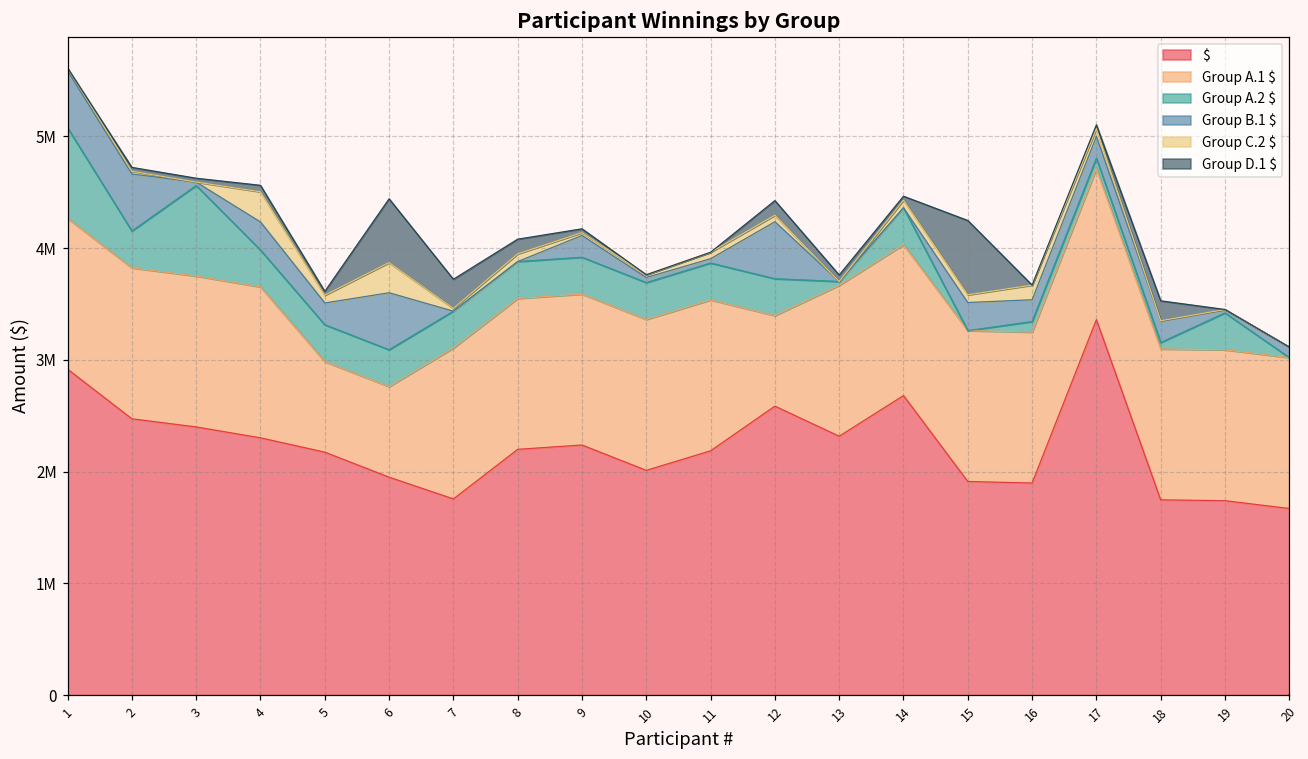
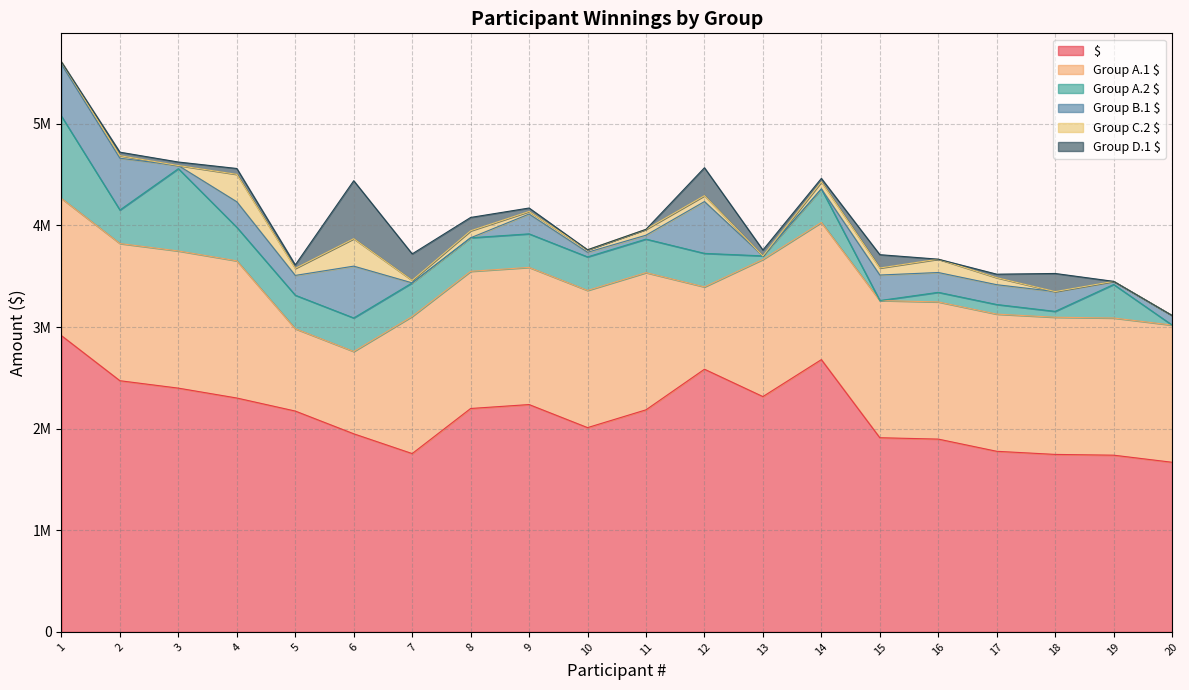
  {
    "$": {
      "1": 2920000,
      "2": 2470000,
      "3": 2400000,
      "4": 2300000,
      "5": 2170000,
      "6": 1950000,
      "7": 1750000,
      "8": 2200000,
      "9": 2240000,
      "10": 2010000,
      "11": 2190000,
      "12": 2590000,
      "13": 2320000,
      "14": 2680000,
      "15": 1910000,
      "16": 1900000,
-     "17": 3360000,
+     "17": 1780000,
      "18": 1750000,
      "19": 1740000,
      "20": 1670000
    },
    "Group D.1 $": {
      "2": 30000,
      "3": 30000,
      "4": 60000,
      "5": 30000,
      "6": 570000,
      "7": 260000,
      "8": 130000,
      "9": 30000,
-     "12": 130000,
+     "12": 280000,
      "13": 60000,
      "14": 30000,
-     "15": 670000,
+     "15": 130000,
      "17": 30000,
      "18": 180000
    }
  }
